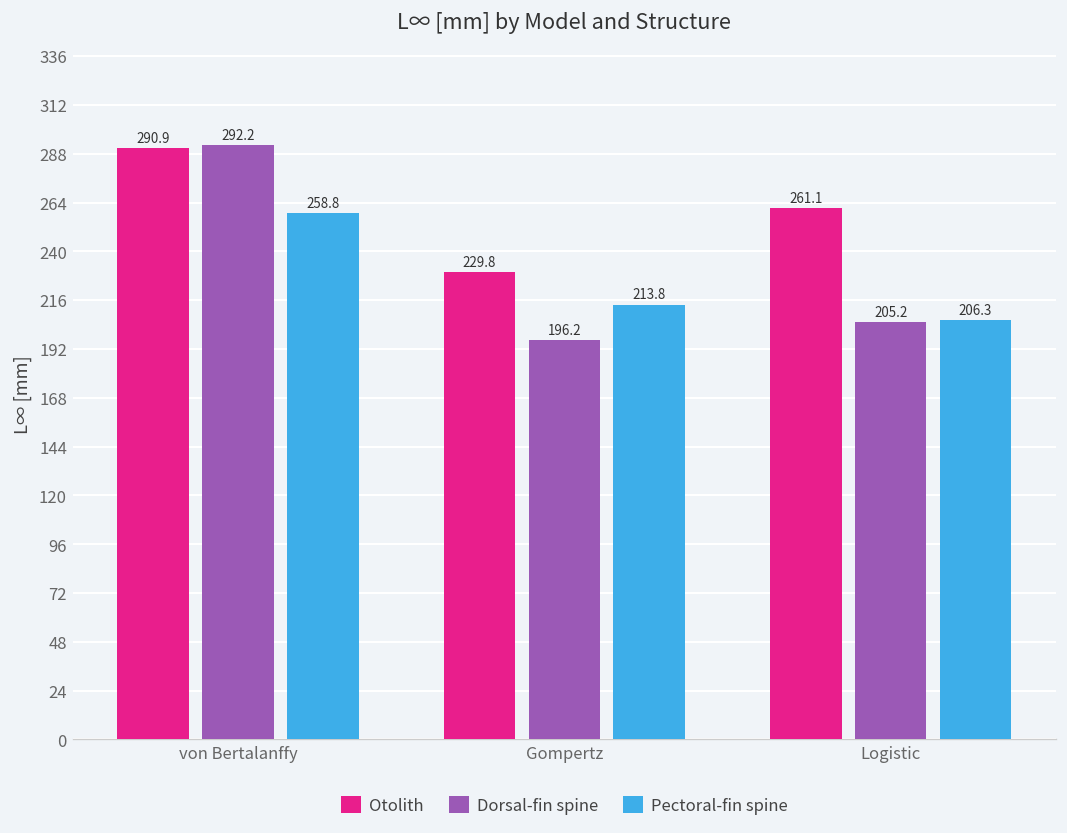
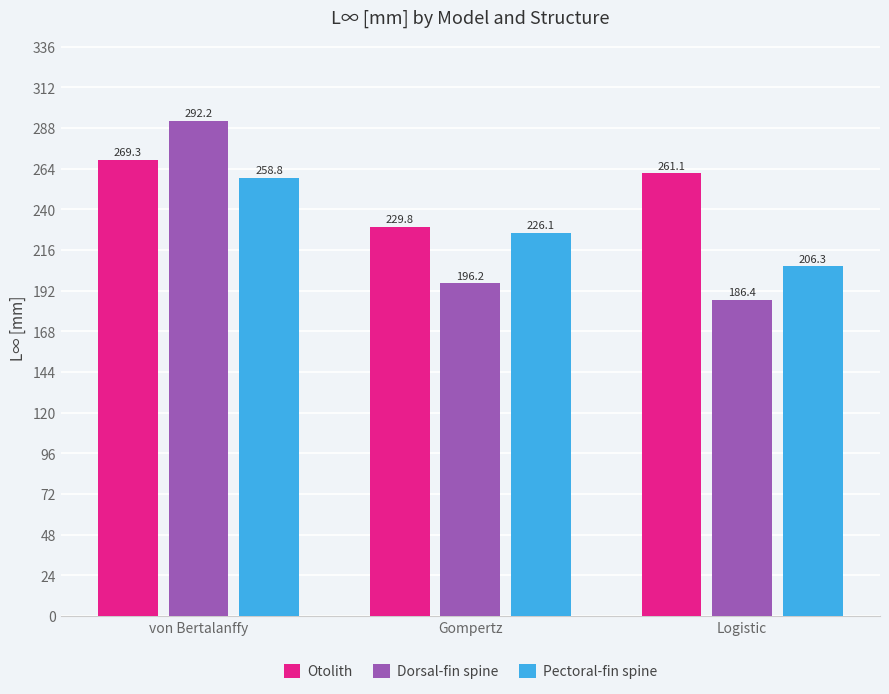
  {
    "Otolith": {
-     "von Bertalanffy": 290.9,
+     "von Bertalanffy": 269.3,
      "Gompertz": 229.8,
      "Logistic": 261.1
    },
    "Dorsal-fin spine": {
      "von Bertalanffy": 292.2,
      "Gompertz": 196.2,
-     "Logistic": 205.2
+     "Logistic": 186.4
    },
    "Pectoral-fin spine": {
      "von Bertalanffy": 258.8,
-     "Gompertz": 213.8,
+     "Gompertz": 226.1,
      "Logistic": 206.3
    }
  }
